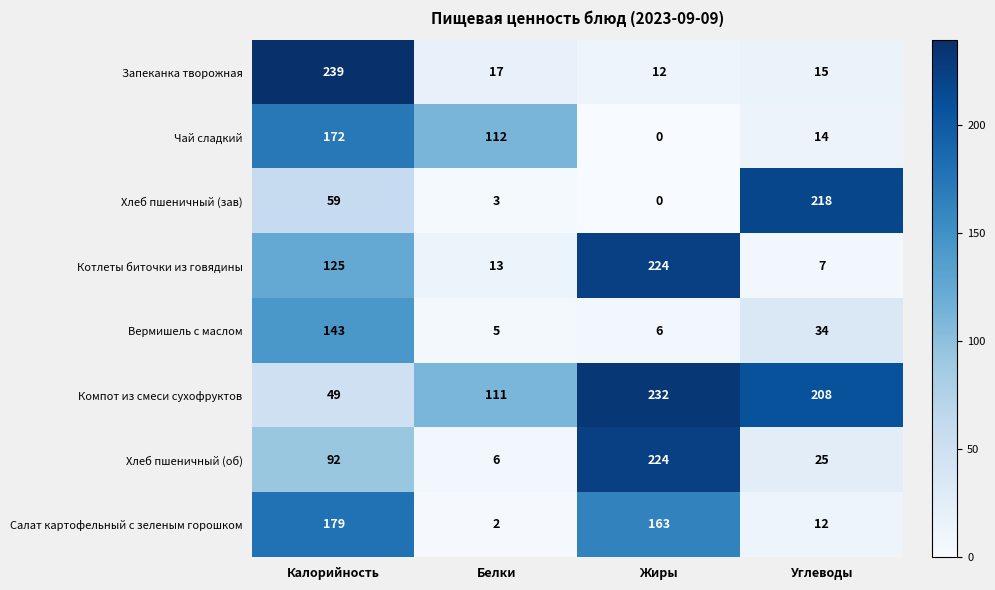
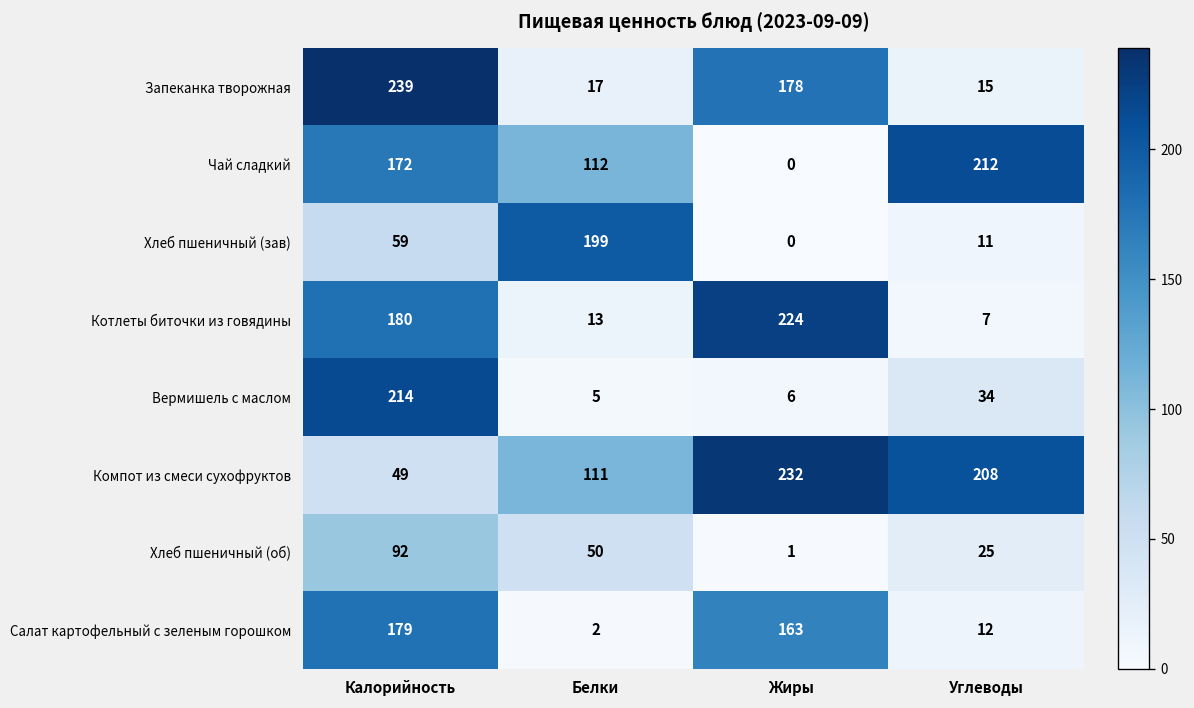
  {
    "Запеканка творожная": {
      "Калорийность": 239,
      "Белки": 17,
-     "Жиры": 12,
+     "Жиры": 178,
      "Углеводы": 15
    },
    "Чай сладкий": {
      "Калорийность": 172,
      "Белки": 112,
      "Жиры": 0,
-     "Углеводы": 14
+     "Углеводы": 212
    },
    "Хлеб пшеничный (зав)": {
      "Калорийность": 59,
-     "Белки": 3,
+     "Белки": 199,
      "Жиры": 0,
-     "Углеводы": 218
+     "Углеводы": 11
    },
    "Котлеты биточки из говядины": {
-     "Калорийность": 125,
+     "Калорийность": 180,
      "Белки": 13,
      "Жиры": 224,
      "Углеводы": 7
    },
    "Вермишель с маслом": {
-     "Калорийность": 143,
+     "Калорийность": 214,
      "Белки": 5,
      "Жиры": 6,
      "Углеводы": 34
    },
    "Компот из смеси сухофруктов": {
      "Калорийность": 49,
      "Белки": 111,
      "Жиры": 232,
      "Углеводы": 208
    },
    "Хлеб пшеничный (об)": {
      "Калорийность": 92,
-     "Белки": 6,
-     "Жиры": 224,
+     "Белки": 50,
+     "Жиры": 1,
      "Углеводы": 25
    },
    "Салат картофельный с зеленым горошком": {
      "Калорийность": 179,
      "Белки": 2,
      "Жиры": 163,
      "Углеводы": 12
    }
  }
